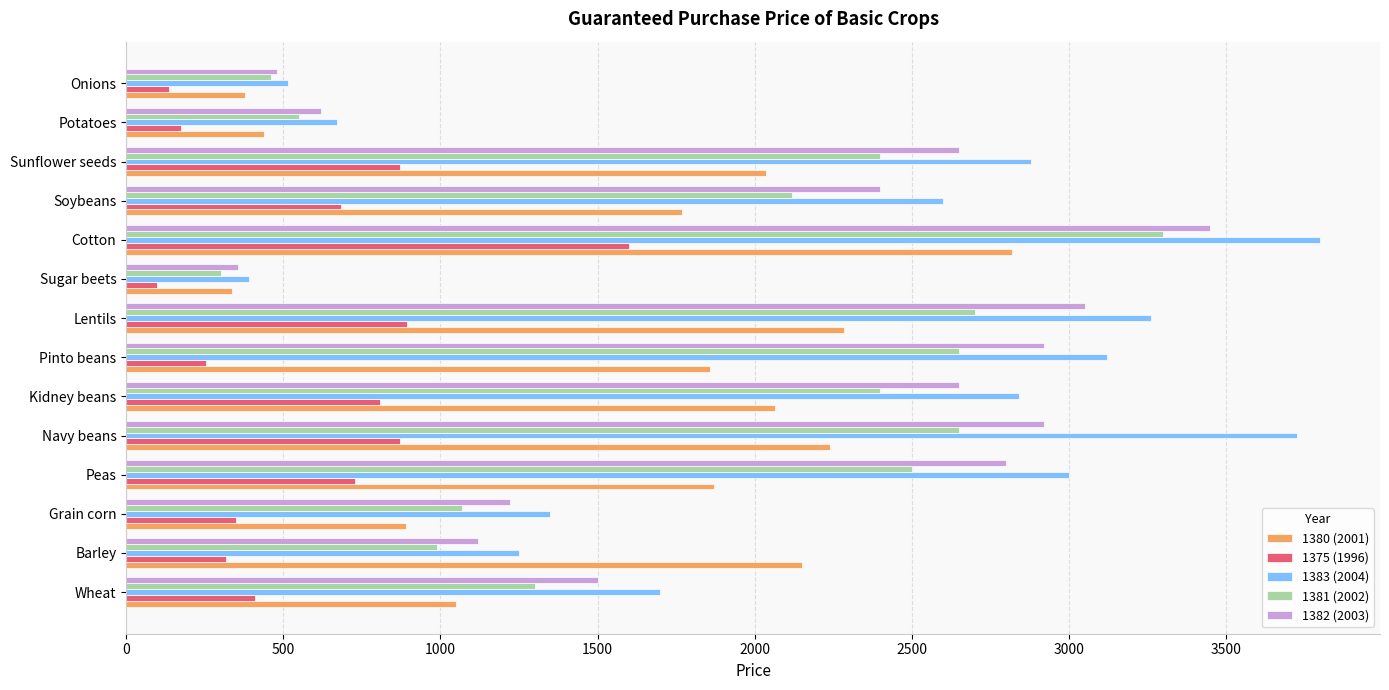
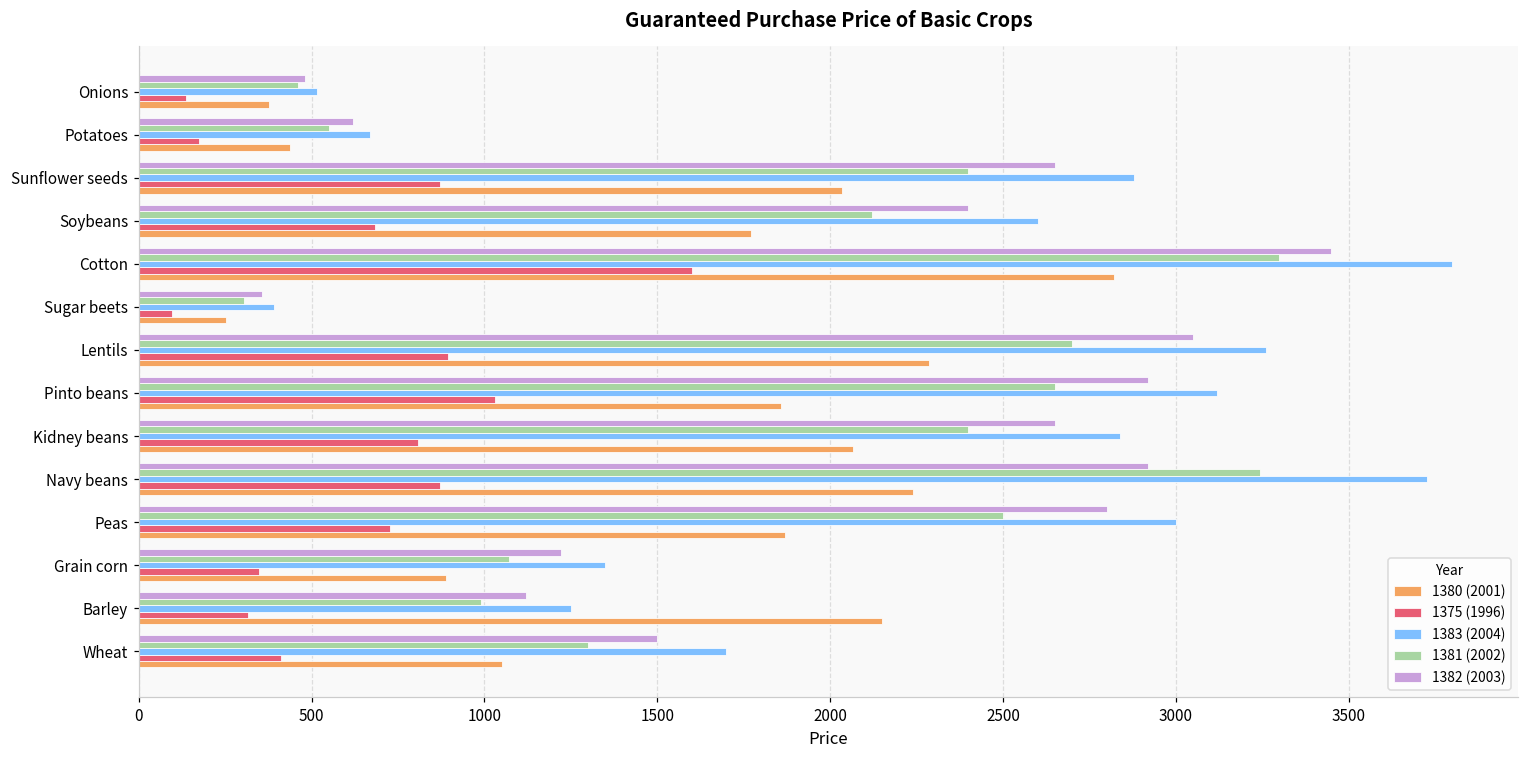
  {
    "1380 (2001)": {
      "Onions": 380,
      "Potatoes": 440,
      "Sunflower seeds": 2040,
      "Soybeans": 1770,
      "Cotton": 2820,
-     "Sugar beets": 340,
+     "Sugar beets": 250,
      "Lentils": 2290,
      "Pinto beans": 1860,
      "Kidney beans": 2070,
      "Navy beans": 2240,
      "Peas": 1870,
      "Grain corn": 890,
      "Barley": 2150,
      "Wheat": 1050
    },
    "1375 (1996)": {
      "Onions": 140,
      "Potatoes": 170,
      "Sunflower seeds": 870,
      "Soybeans": 680,
      "Cotton": 1600,
      "Sugar beets": 100,
      "Lentils": 900,
-     "Pinto beans": 250,
+     "Pinto beans": 1030,
      "Kidney beans": 810,
      "Navy beans": 870,
      "Peas": 730,
      "Grain corn": 350,
      "Barley": 320,
      "Wheat": 410
    },
    "1383 (2004)": {
      "Onions": 520,
      "Potatoes": 670,
      "Sunflower seeds": 2880,
      "Soybeans": 2600,
      "Cotton": 3800,
      "Sugar beets": 390,
      "Lentils": 3260,
      "Pinto beans": 3120,
      "Kidney beans": 2840,
      "Navy beans": 3730,
      "Peas": 3000,
      "Grain corn": 1350,
      "Barley": 1250,
      "Wheat": 1700
    },
    "1381 (2002)": {
      "Onions": 460,
      "Potatoes": 550,
      "Sunflower seeds": 2400,
      "Soybeans": 2120,
      "Cotton": 3300,
      "Sugar beets": 300,
      "Lentils": 2700,
      "Pinto beans": 2650,
      "Kidney beans": 2400,
-     "Navy beans": 2650,
+     "Navy beans": 3240,
      "Peas": 2500,
      "Grain corn": 1070,
      "Barley": 990,
      "Wheat": 1300
    },
    "1382 (2003)": {
      "Onions": 480,
      "Potatoes": 620,
      "Sunflower seeds": 2650,
      "Soybeans": 2400,
      "Cotton": 3450,
      "Sugar beets": 360,
      "Lentils": 3050,
      "Pinto beans": 2920,
      "Kidney beans": 2650,
      "Navy beans": 2920,
      "Peas": 2800,
      "Grain corn": 1220,
      "Barley": 1120,
      "Wheat": 1500
    }
  }
